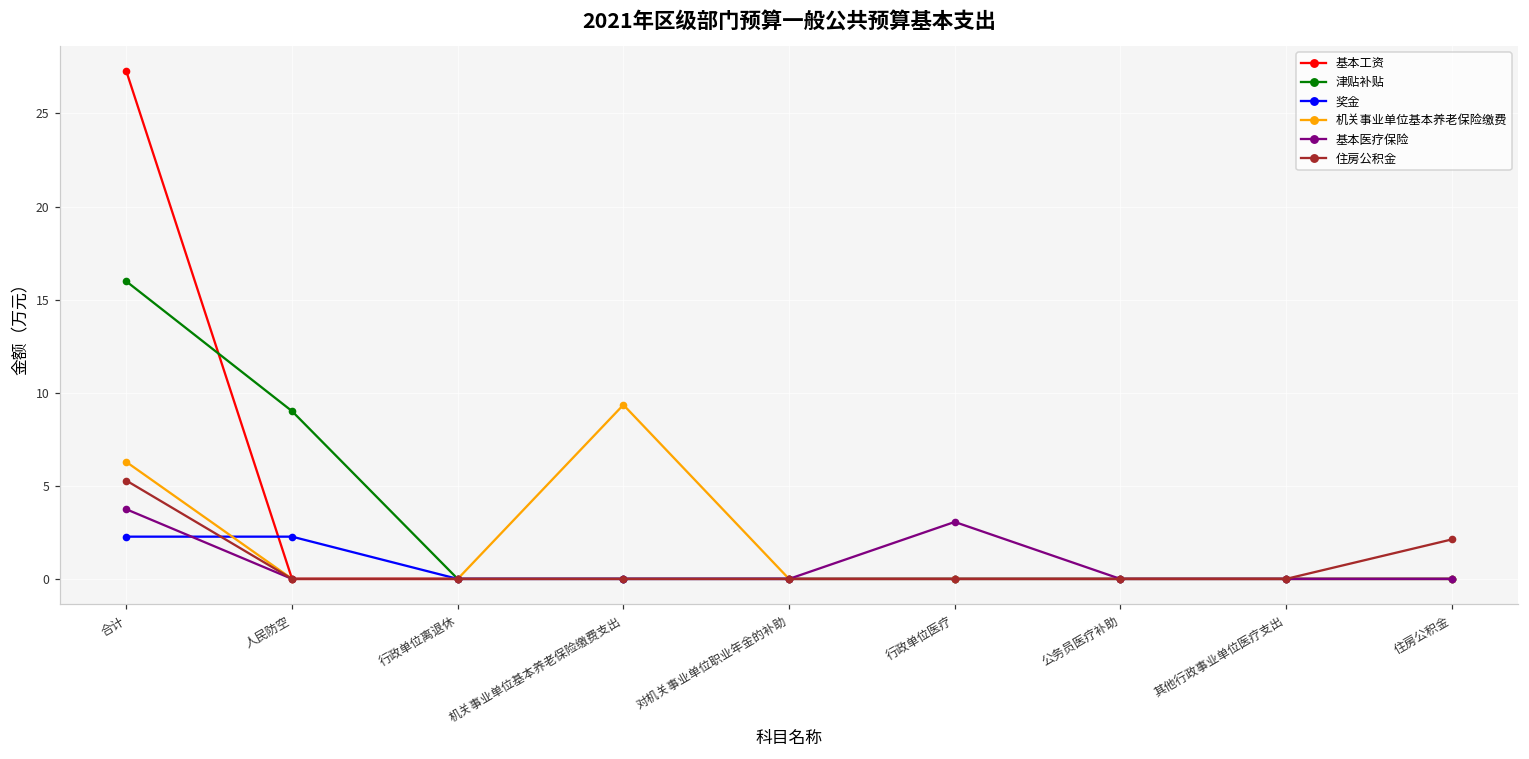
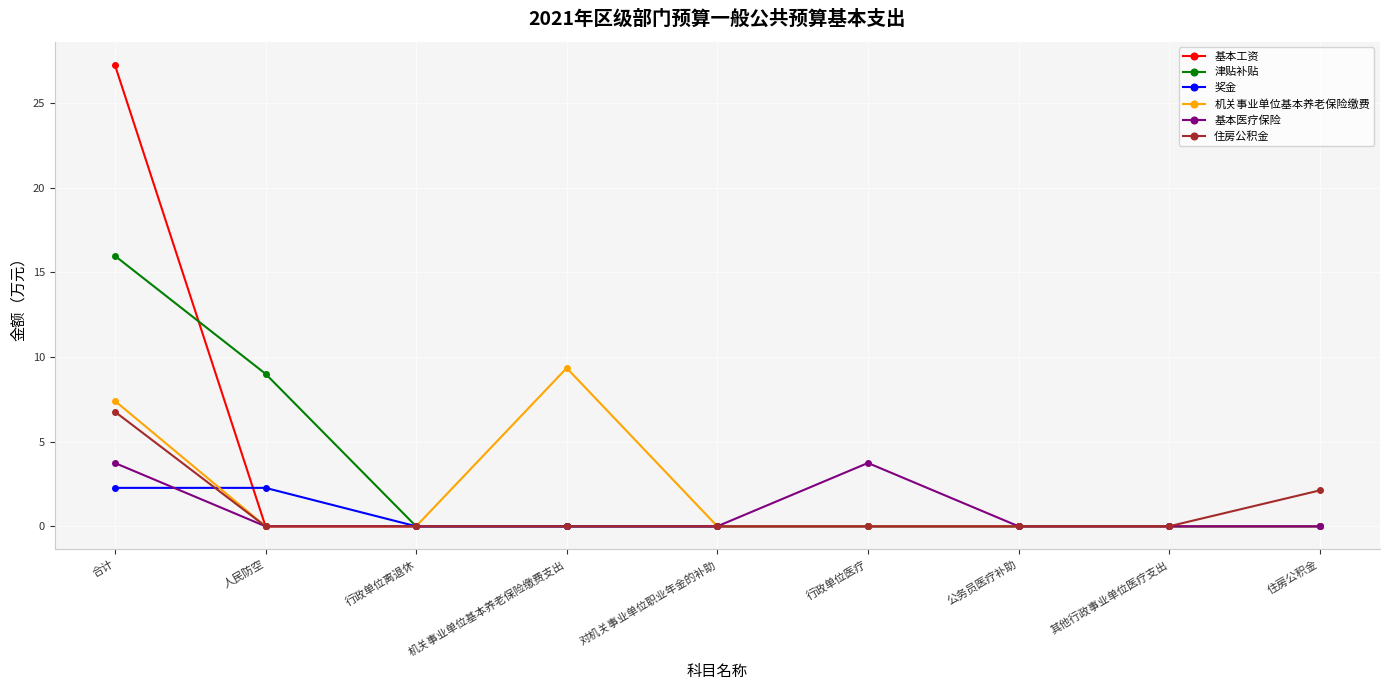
  {
    "基本工资": {
      "合计": 27.3
    },
    "津贴补贴": {
      "合计": 16.0,
      "人民防空": 9.0
    },
    "奖金": {
      "合计": 2.3,
      "人民防空": 2.3
    },
    "机关事业单位基本养老保险缴费": {
-     "合计": 6.3,
+     "合计": 7.4,
      "机关事业单位基本养老保险缴费支出": 9.4
    },
    "基本医疗保险": {
      "合计": 3.7,
-     "行政单位医疗": 3.1
+     "行政单位医疗": 3.7
    },
    "住房公积金": {
-     "合计": 5.3,
+     "合计": 6.8,
      "住房公积金": 2.1
    }
  }
